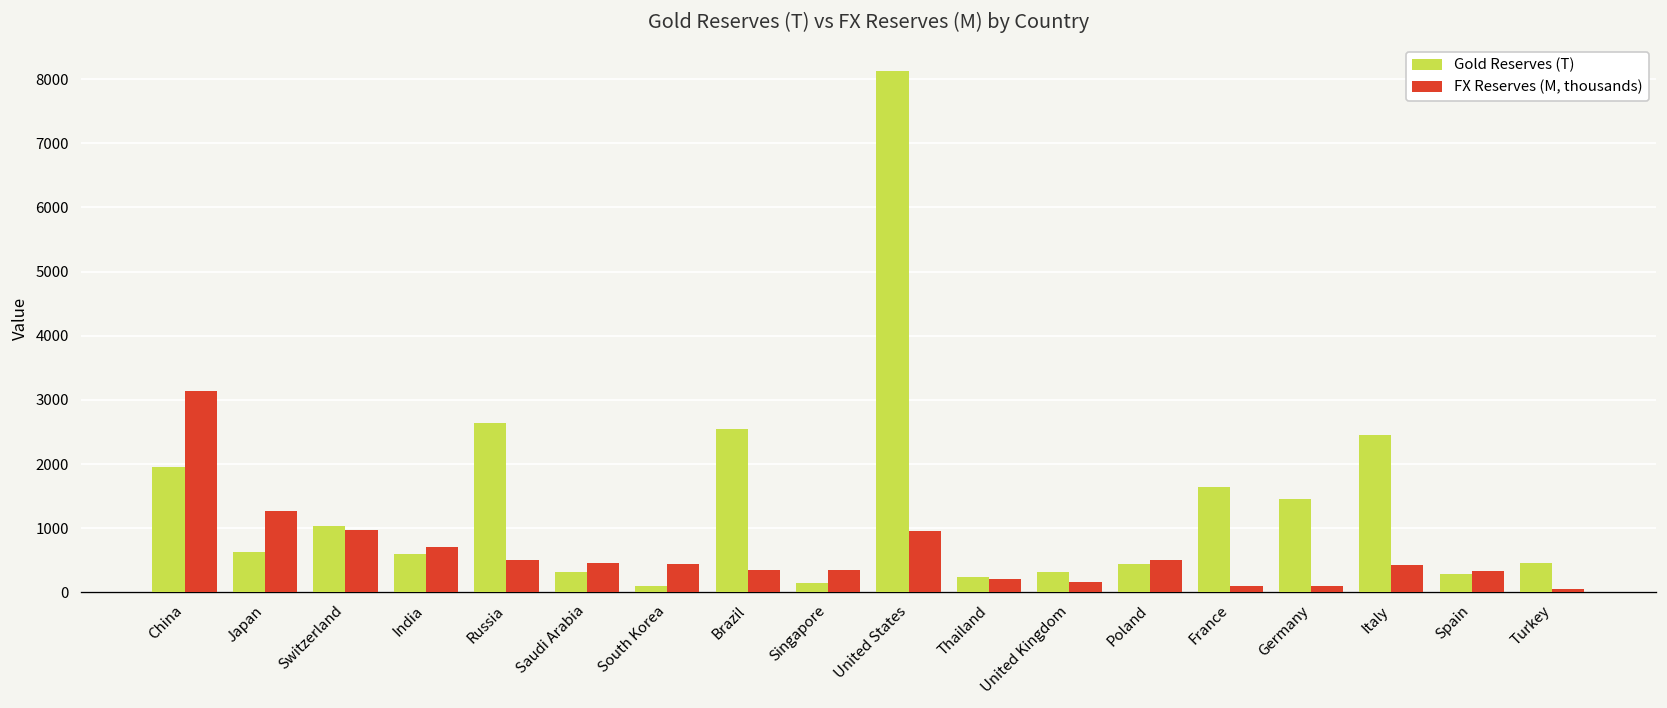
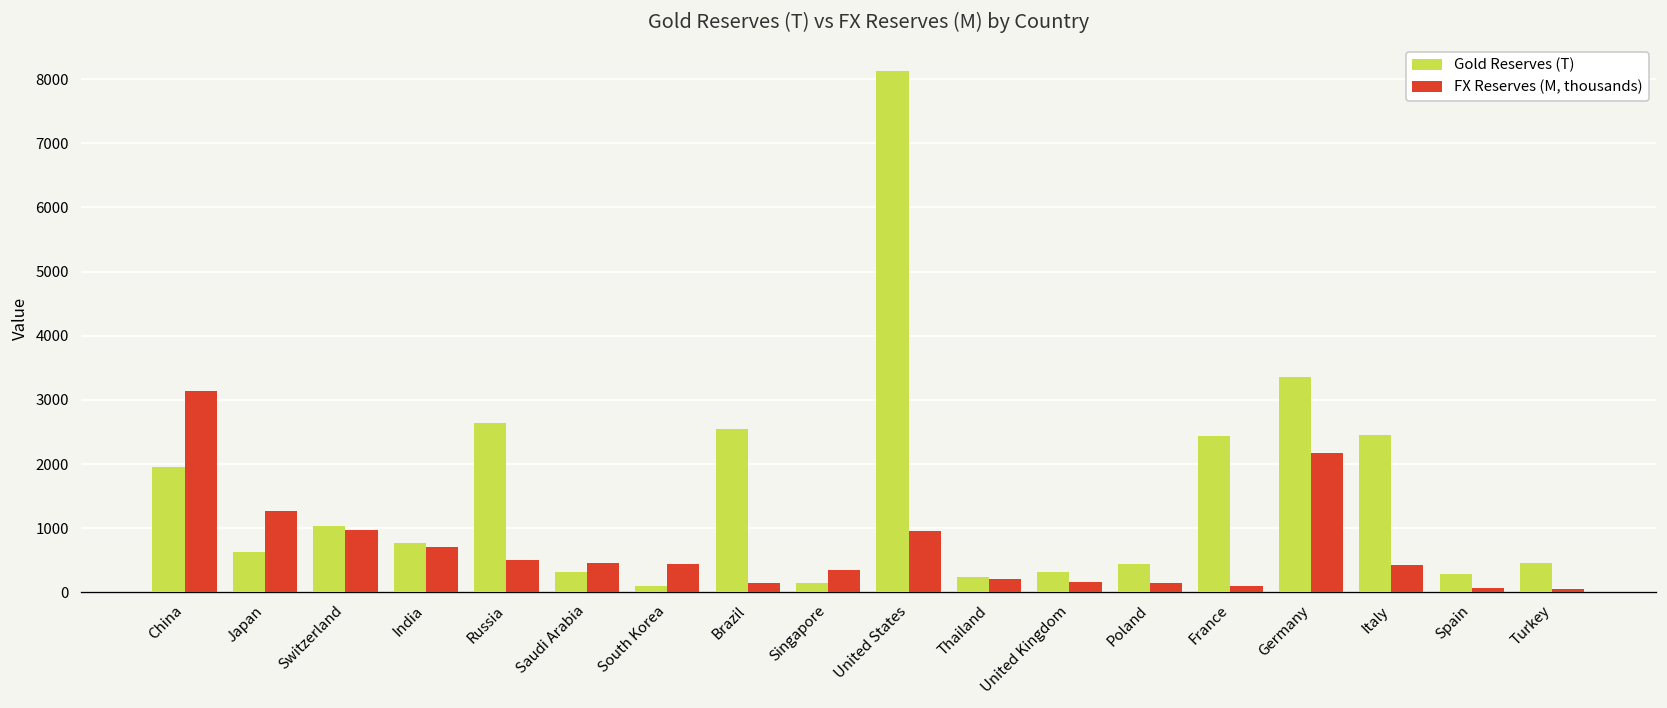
  {
    "Gold Reserves (T)": {
      "China": 1900,
      "Japan": 600,
      "Switzerland": 1000,
-     "India": 600,
+     "India": 800,
      "Russia": 2600,
      "Saudi Arabia": 300,
      "South Korea": 100,
      "Brazil": 2500,
      "Singapore": 200,
      "United States": 8100,
      "Thailand": 200,
      "United Kingdom": 300,
      "Poland": 400,
-     "France": 1600,
-     "Germany": 1500,
+     "France": 2400,
+     "Germany": 3400,
      "Italy": 2500,
      "Spain": 300,
      "Turkey": 500
    },
    "FX Reserves (M, thousands)": {
      "China": 3100,
      "Japan": 1300,
      "Switzerland": 1000,
      "India": 700,
      "Russia": 500,
      "Saudi Arabia": 500,
      "South Korea": 400,
-     "Brazil": 300,
+     "Brazil": 200,
      "Singapore": 300,
      "United States": 1000,
      "Thailand": 200,
      "United Kingdom": 200,
-     "Poland": 500,
+     "Poland": 100,
      "France": 100,
-     "Germany": 100,
+     "Germany": 2200,
      "Italy": 400,
-     "Spain": 300,
+     "Spain": 100,
      "Turkey": 100
    }
  }
